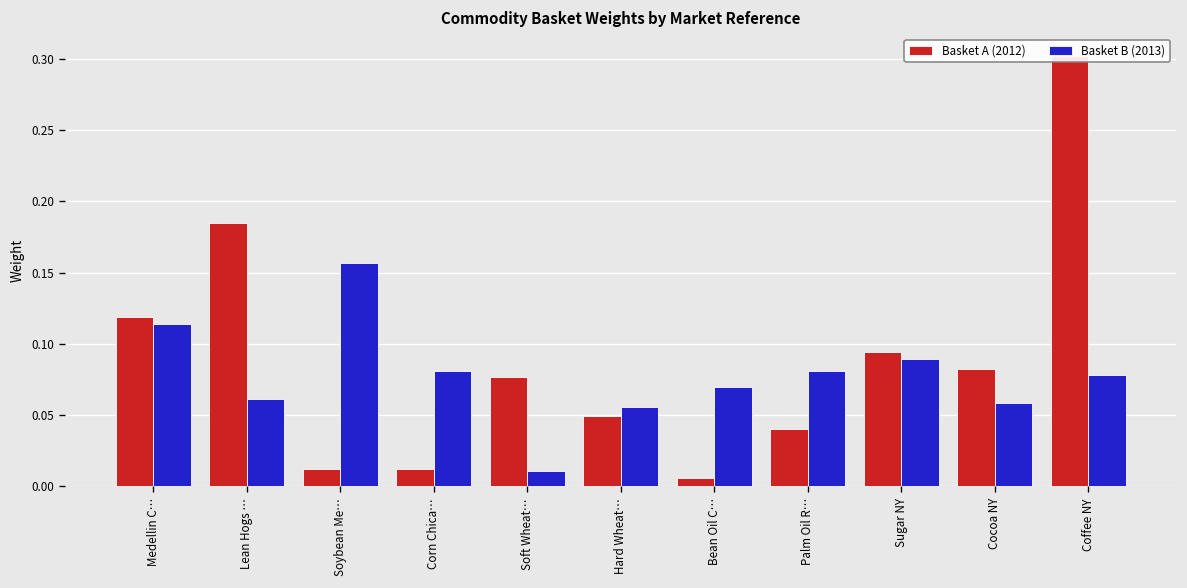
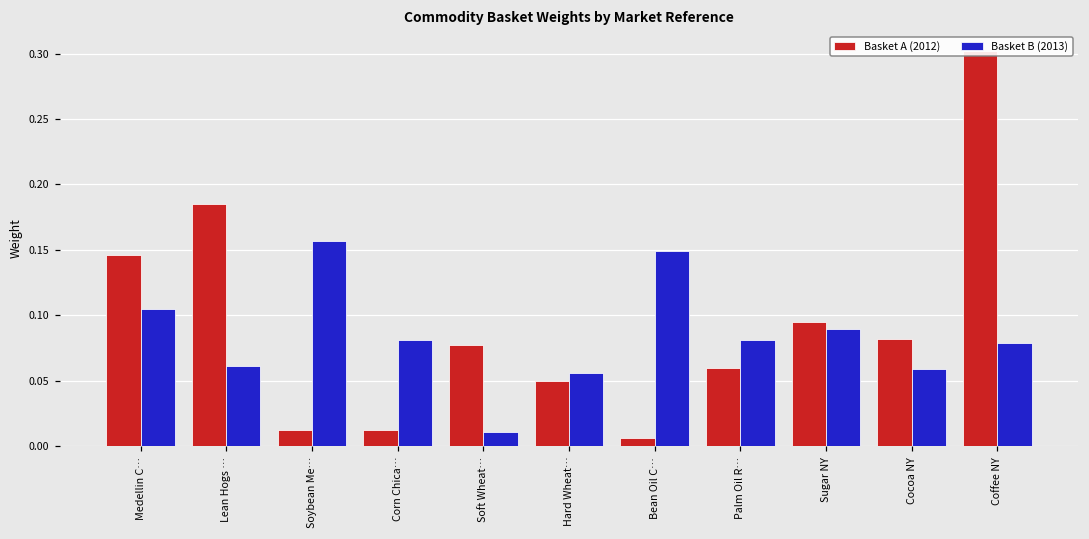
  {
    "Basket A (2012)": {
-     "Medellin C…": 0.119,
+     "Medellin C…": 0.146,
      "Lean Hogs …": 0.185,
      "Soybean Me…": 0.013,
      "Corn Chica…": 0.013,
      "Soft Wheat…": 0.077,
      "Hard Wheat…": 0.050,
      "Bean Oil C…": 0.006,
-     "Palm Oil R…": 0.041,
+     "Palm Oil R…": 0.060,
      "Sugar NY": 0.095,
      "Cocoa NY": 0.082
    },
    "Basket B (2013)": {
-     "Medellin C…": 0.114,
+     "Medellin C…": 0.105,
      "Lean Hogs …": 0.061,
      "Soybean Me…": 0.157,
      "Corn Chica…": 0.081,
      "Soft Wheat…": 0.011,
      "Hard Wheat…": 0.056,
-     "Bean Oil C…": 0.070,
+     "Bean Oil C…": 0.149,
      "Palm Oil R…": 0.081,
      "Sugar NY": 0.089,
      "Cocoa NY": 0.059,
      "Coffee NY": 0.078
    }
  }
